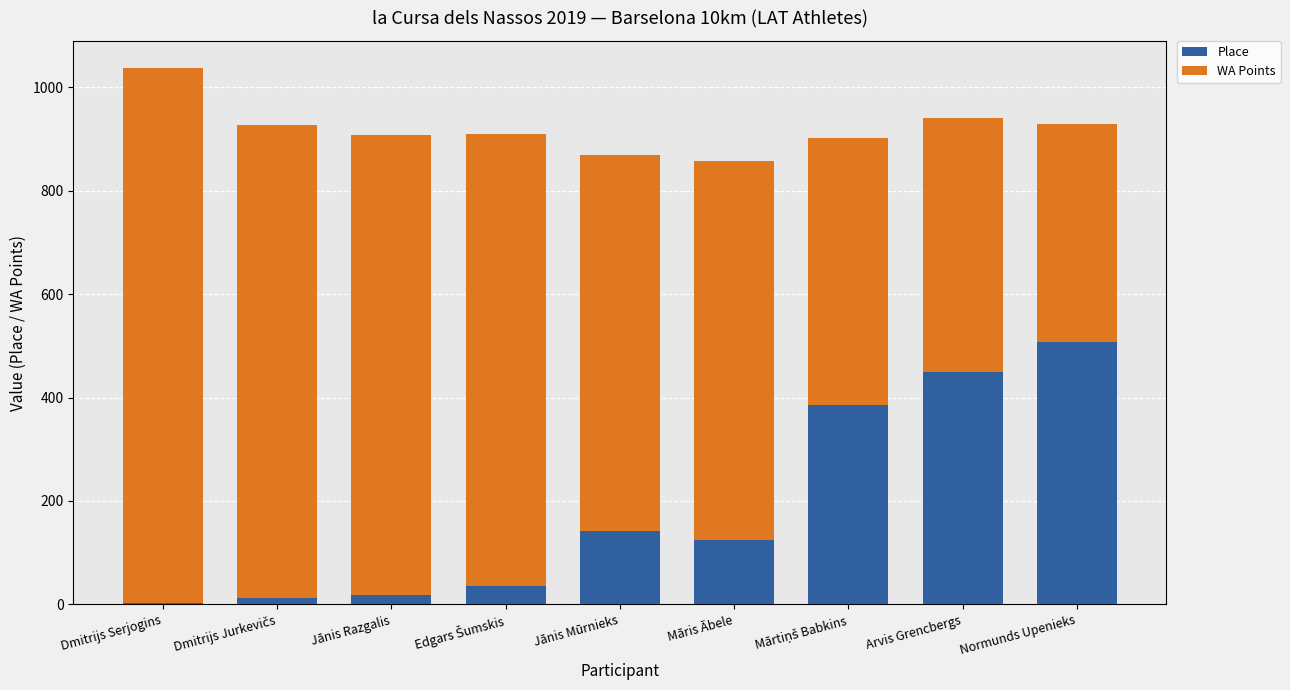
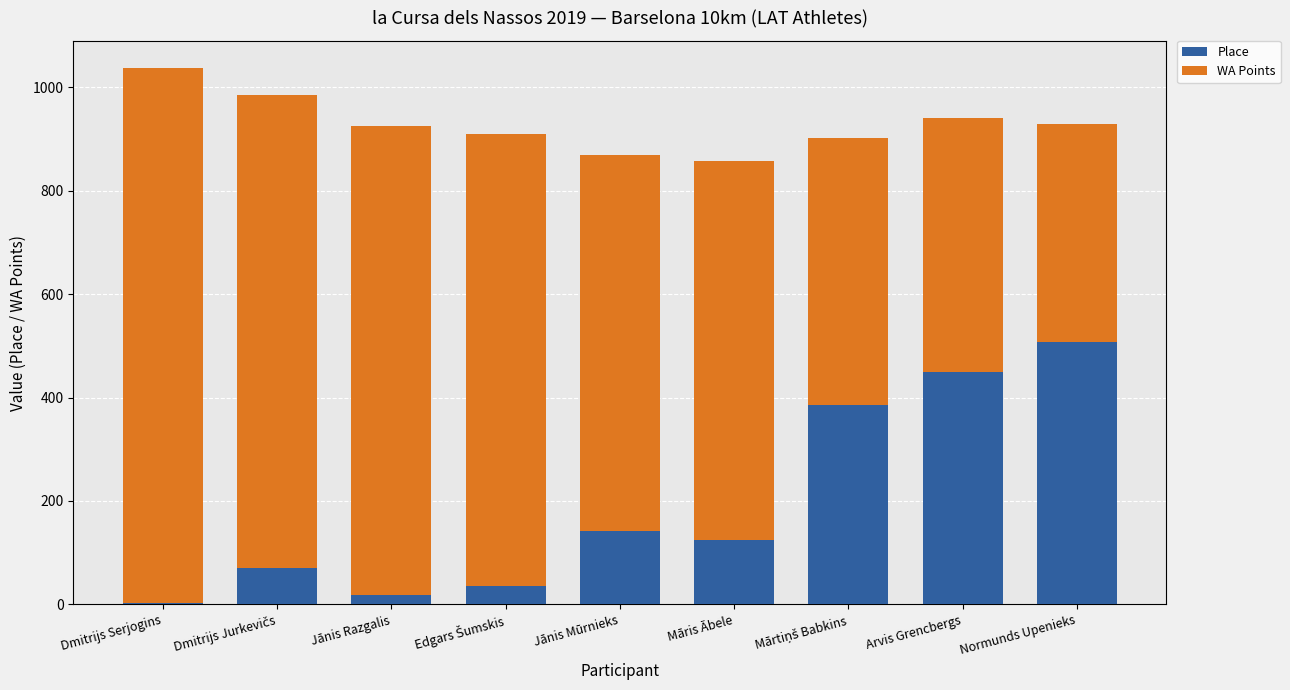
  {
    "Place": {
-     "Dmitrijs Jurkevičs": 10,
+     "Dmitrijs Jurkevičs": 70,
      "Jānis Razgalis": 20,
      "Edgars Šumskis": 40,
      "Jānis Mūrnieks": 140,
      "Māris Ābele": 120,
      "Mārtiņš Babkins": 390,
      "Arvis Grencbergs": 450,
      "Normunds Upenieks": 510
    },
    "WA Points": {
      "Dmitrijs Serjogins": 1040,
      "Dmitrijs Jurkevičs": 920,
-     "Jānis Razgalis": 890,
+     "Jānis Razgalis": 910,
      "Edgars Šumskis": 870,
      "Jānis Mūrnieks": 730,
      "Māris Ābele": 730,
      "Mārtiņš Babkins": 520,
      "Arvis Grencbergs": 490,
      "Normunds Upenieks": 420
    }
  }
